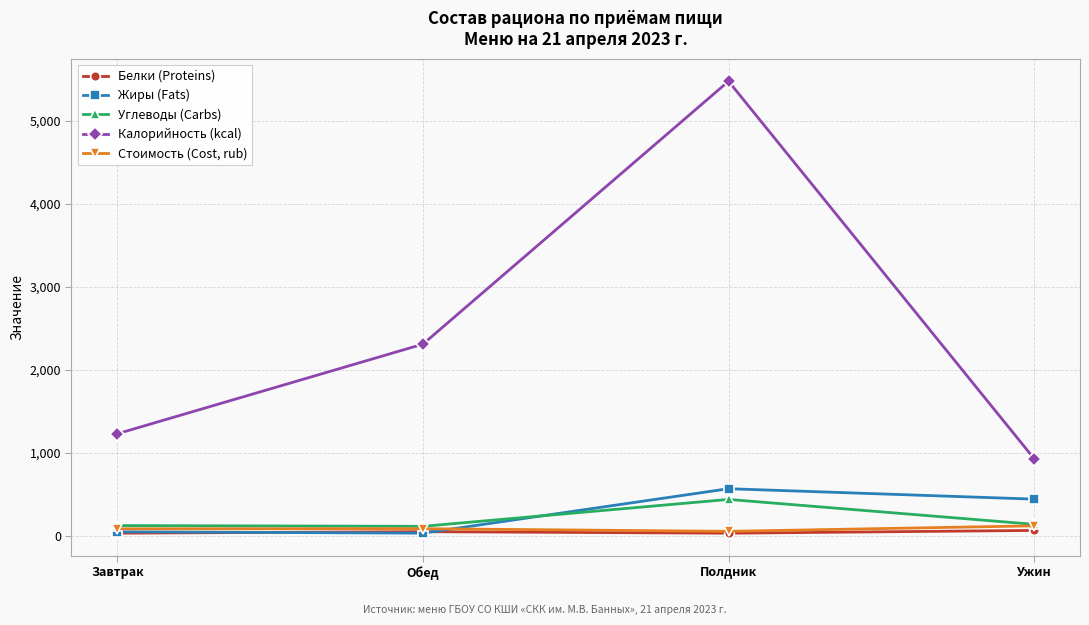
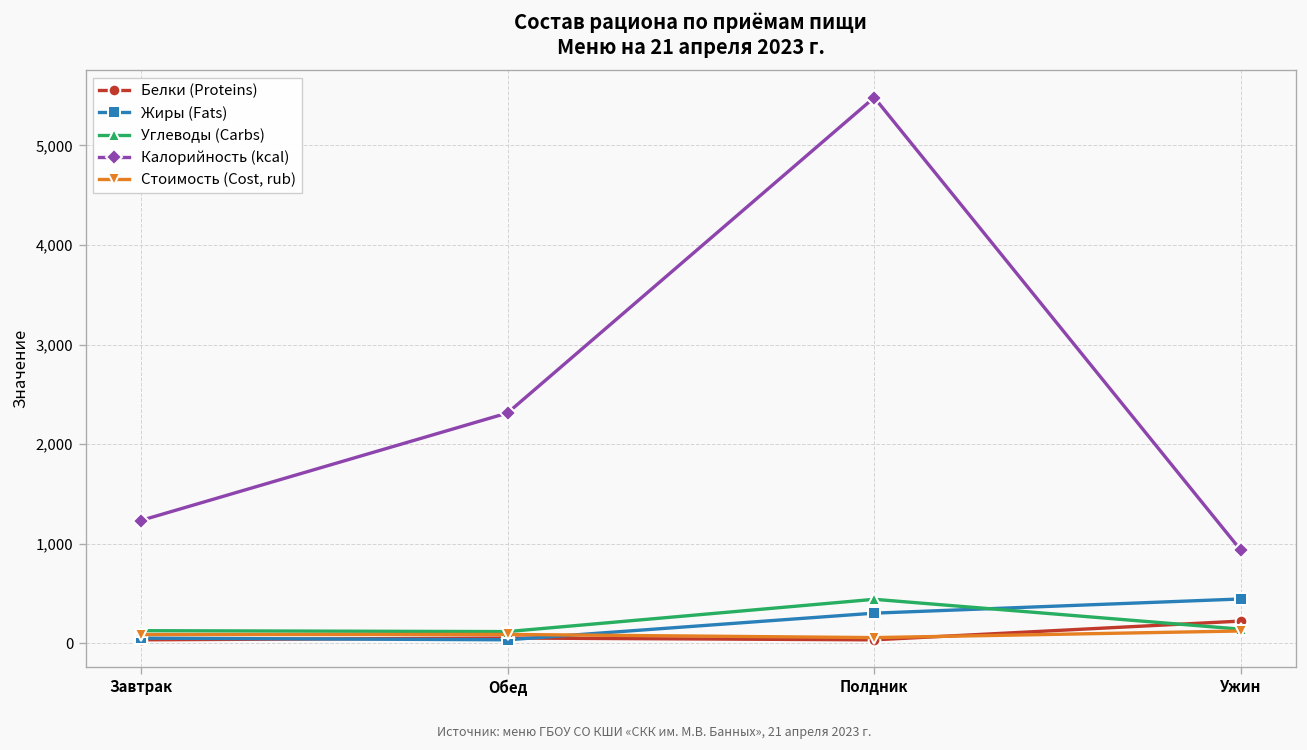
  {
    "Белки (Proteins)": {
-     "Ужин": "100"
+     "Ужин": "200"
    },
    "Жиры (Fats)": {
-     "Полдник": "600",
+     "Полдник": "300",
      "Ужин": "400"
    },
    "Углеводы (Carbs)": {
      "Завтрак": "100",
      "Полдник": "400"
    },
    "Калорийность (kcal)": {
      "Завтрак": "1,200",
      "Обед": "2,300",
      "Полдник": "5,500",
      "Ужин": "900"
    },
    "Стоимость (Cost, rub)": {
      "Завтрак": "100"
    }
  }
